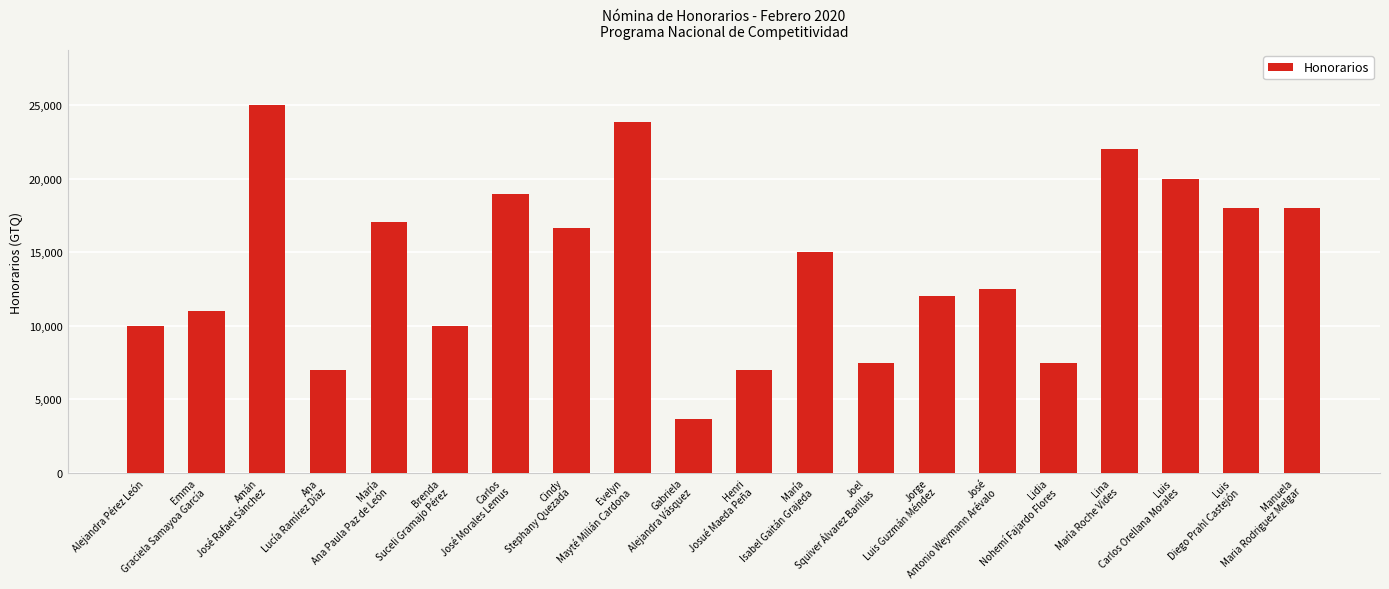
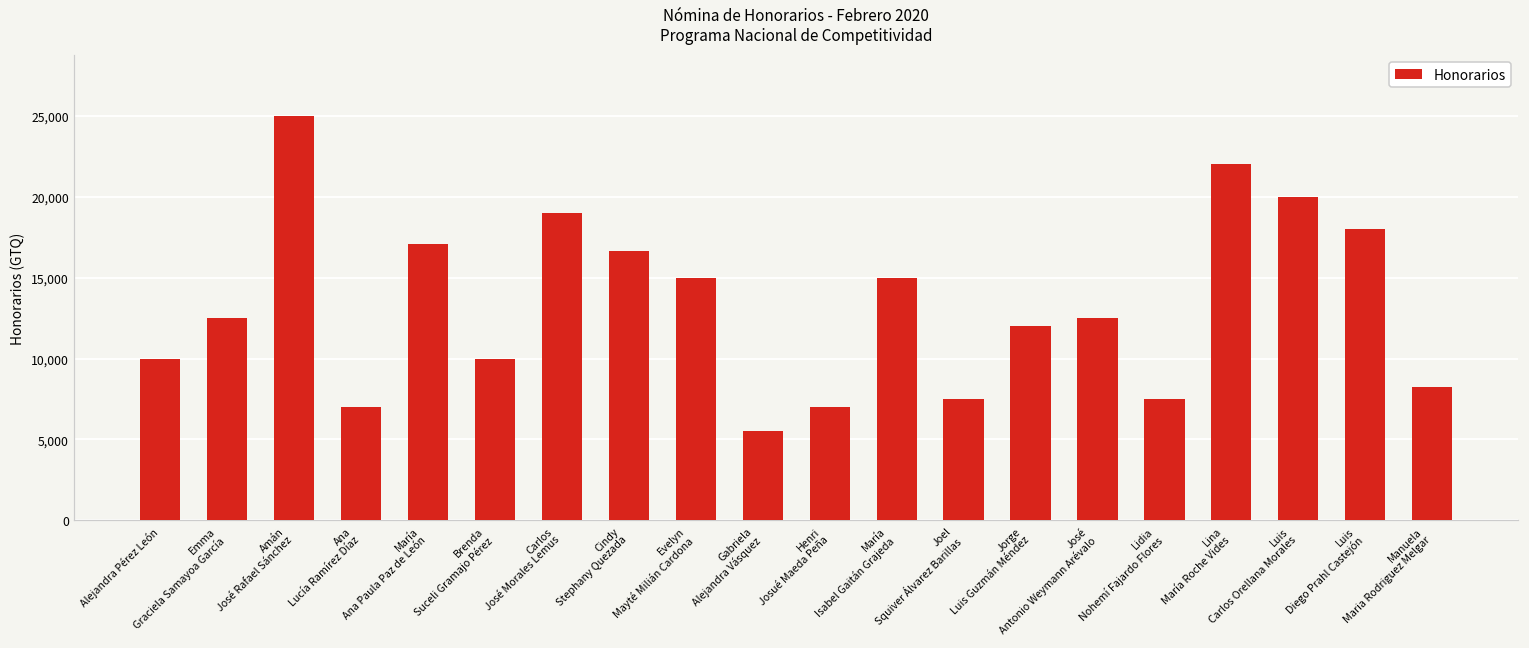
  {
    "Alejandra Pérez León": "10,000",
-   "Emma Graciela Samayoa García": "11,000",
+   "Emma Graciela Samayoa García": "12,500",
    "Amán José Rafael Sánchez": "25,000",
    "Ana Lucía Ramírez Díaz": "7,000",
    "María Ana Paula Paz de León": "17,100",
    "Brenda Suceli Gramajo Pérez": "10,000",
    "Carlos José Morales Lemus": "19,000",
    "Cindy Stephany Quezada": "16,700",
-   "Evelyn Mayté Milián Cardona": "23,900",
-   "Gabriela Alejandra Vásquez": "3,700",
+   "Evelyn Mayté Milián Cardona": "15,000",
+   "Gabriela Alejandra Vásquez": "5,500",
    "Henri Josué Maeda Peña": "7,000",
    "María Isabel Gaitán Grajeda": "15,000",
    "Joel Squiver Álvarez Barillas": "7,500",
    "Jorge Luis Guzmán Méndez": "12,000",
    "José Antonio Weymann Arévalo": "12,500",
    "Lidia Nohemí Fajardo Flores": "7,500",
    "Lina María Roche Vides": "22,000",
    "Luis Carlos Orellana Morales": "20,000",
    "Luis Diego Prahl Castejón": "18,000",
-   "Manuela Maria Rodriguez Melgar": "18,000"
+   "Manuela Maria Rodriguez Melgar": "8,200"
  }
